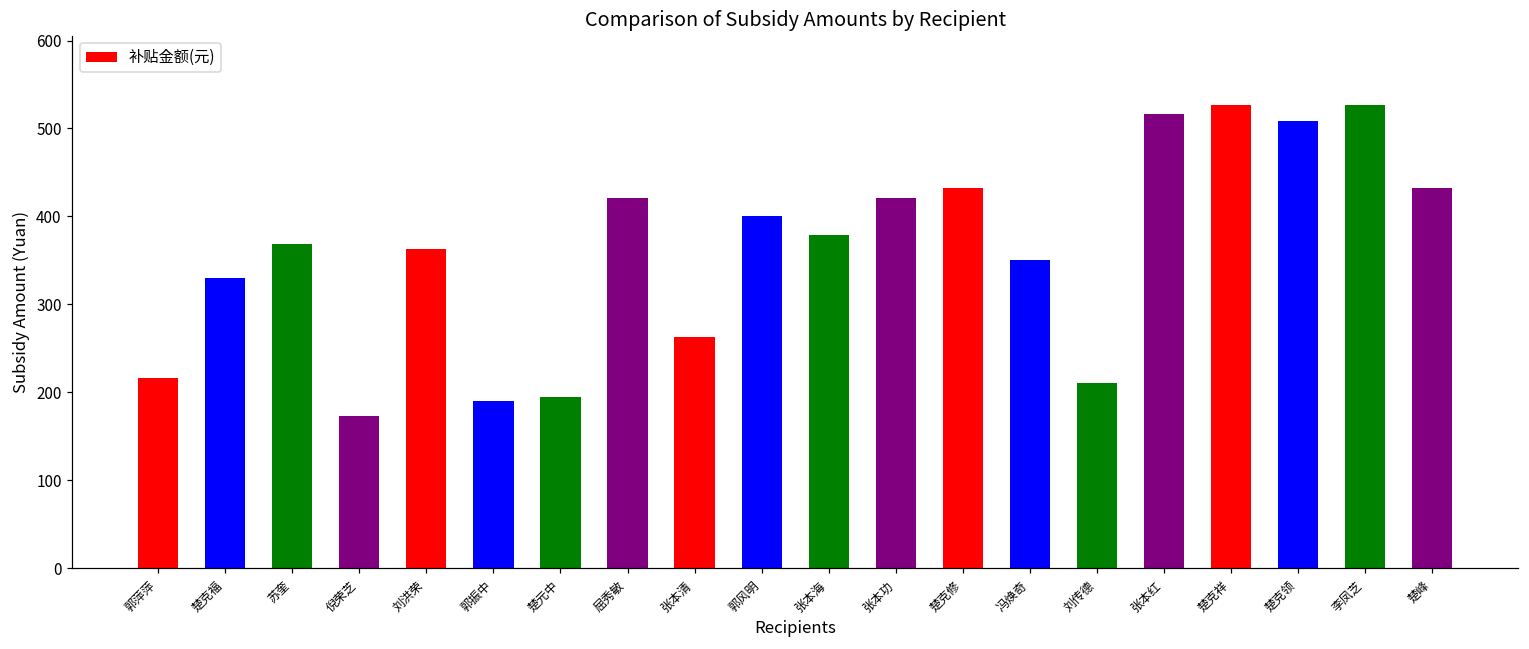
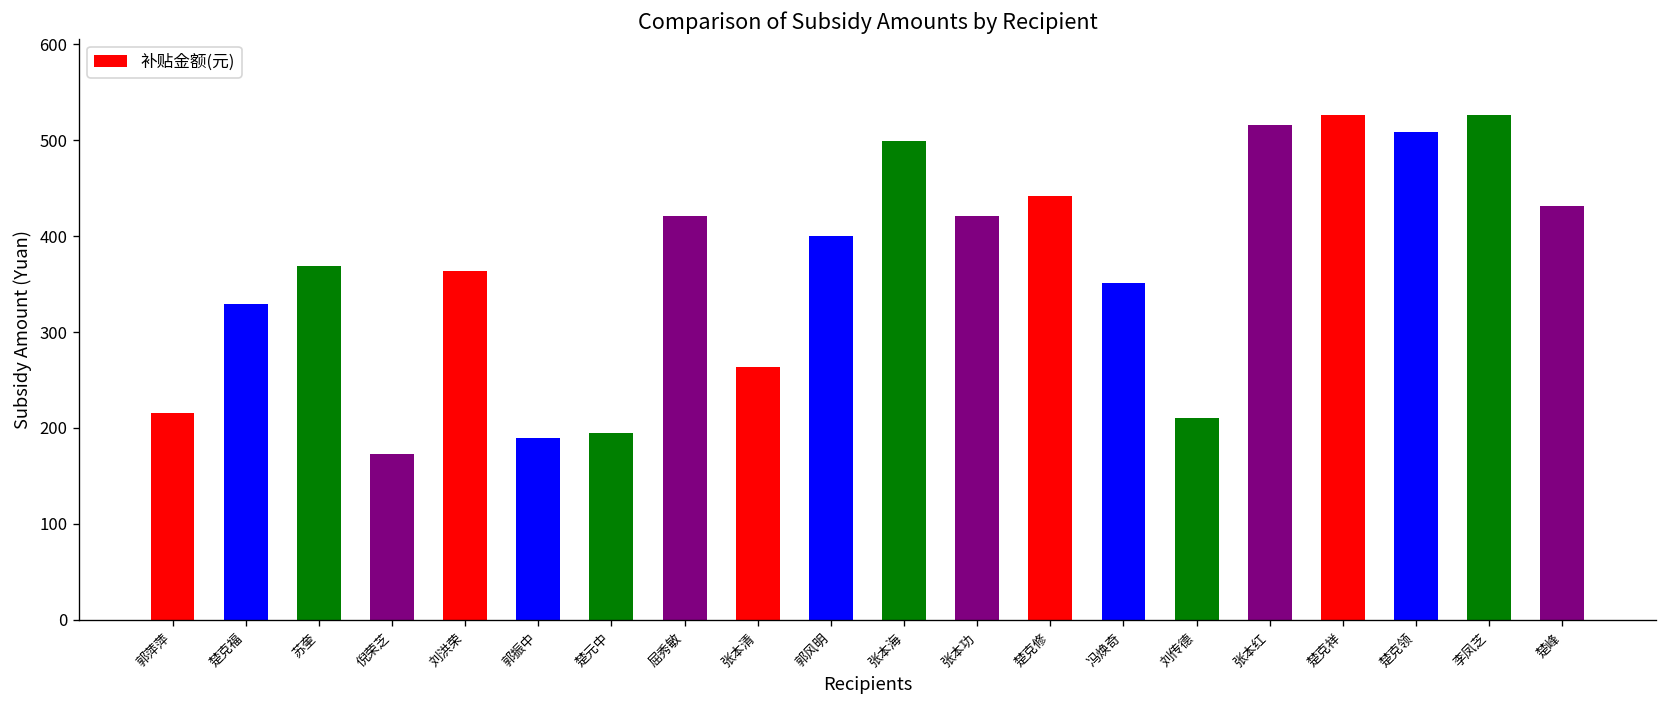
  {
    "郭萍萍": 220,
    "楚克福": 330,
    "苏奎": 370,
    "倪荣芝": 170,
    "刘洪荣": 360,
    "郭振中": 190,
    "楚元中": 200,
    "屈秀敏": 420,
    "张本清": 260,
    "郭风明": 400,
-   "张本海": 380,
+   "张本海": 500,
    "张本功": 420,
-   "楚克修": 430,
+   "楚克修": 440,
    "冯焕奇": 350,
    "刘传德": 210,
    "张本红": 520,
    "楚克祥": 530,
    "楚克领": 510,
    "李凤芝": 530,
    "楚峰": 430
  }
